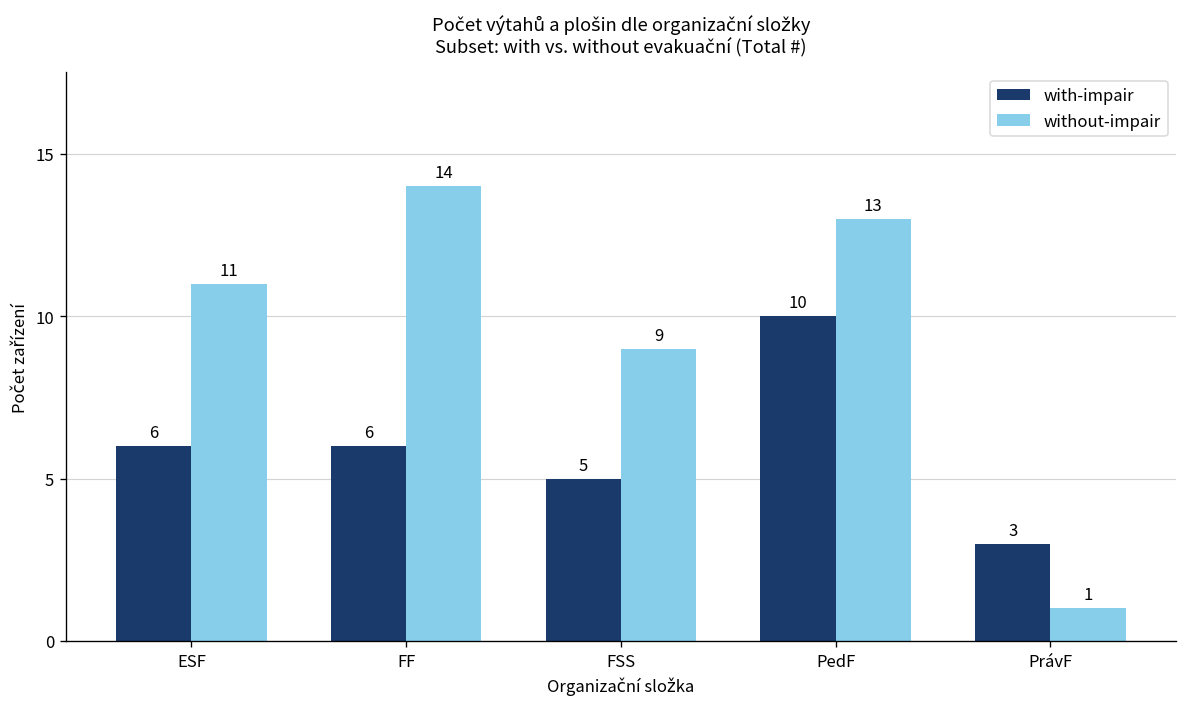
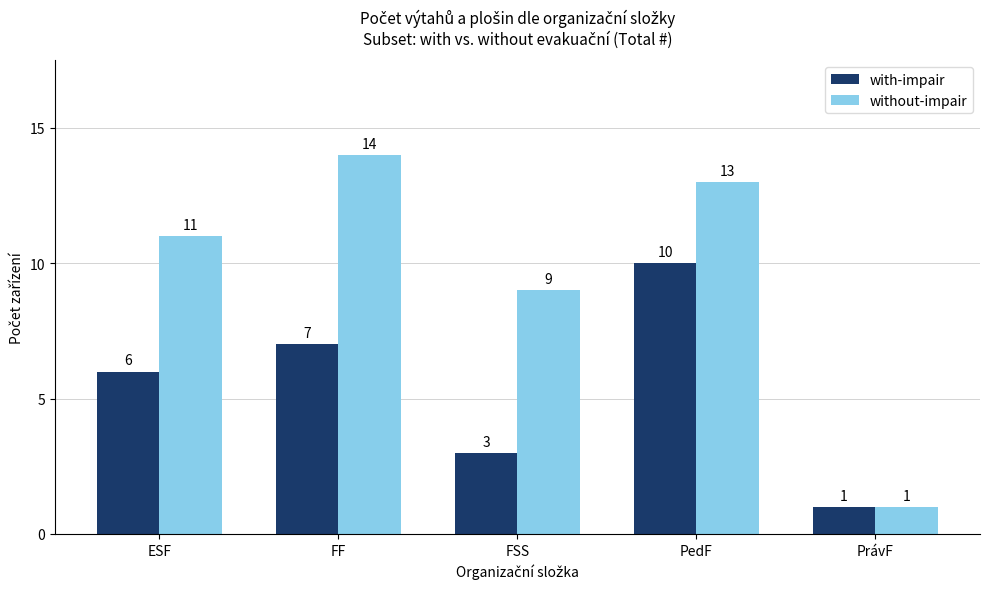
  {
    "with-impair": {
      "ESF": 6,
-     "FF": 6,
-     "FSS": 5,
+     "FF": 7,
+     "FSS": 3,
      "PedF": 10,
-     "PrávF": 3
+     "PrávF": 1
    },
    "without-impair": {
      "ESF": 11,
      "FF": 14,
      "FSS": 9,
      "PedF": 13,
      "PrávF": 1
    }
  }
